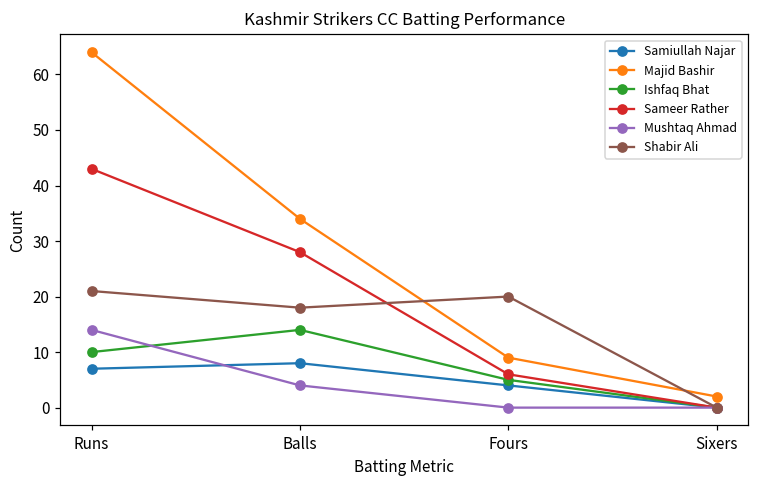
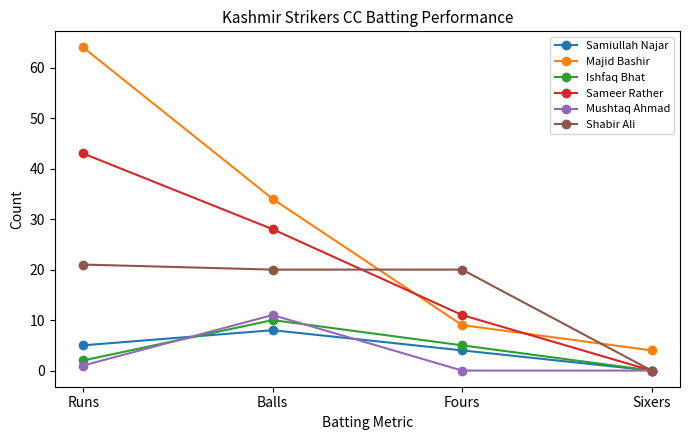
  {
    "Samiullah Najar": {
-     "Runs": 7,
+     "Runs": 5,
      "Balls": 8,
      "Fours": 4
    },
    "Majid Bashir": {
      "Runs": 64,
      "Balls": 34,
      "Fours": 9,
-     "Sixers": 2
+     "Sixers": 4
    },
    "Ishfaq Bhat": {
-     "Runs": 10,
-     "Balls": 14,
+     "Runs": 2,
+     "Balls": 10,
      "Fours": 5
    },
    "Sameer Rather": {
      "Runs": 43,
      "Balls": 28,
-     "Fours": 6
+     "Fours": 11
    },
    "Mushtaq Ahmad": {
-     "Runs": 14,
-     "Balls": 4,
+     "Runs": 1,
+     "Balls": 11,
      "Fours": 0
    },
    "Shabir Ali": {
      "Runs": 21,
-     "Balls": 18,
+     "Balls": 20,
      "Fours": 20
    }
  }
